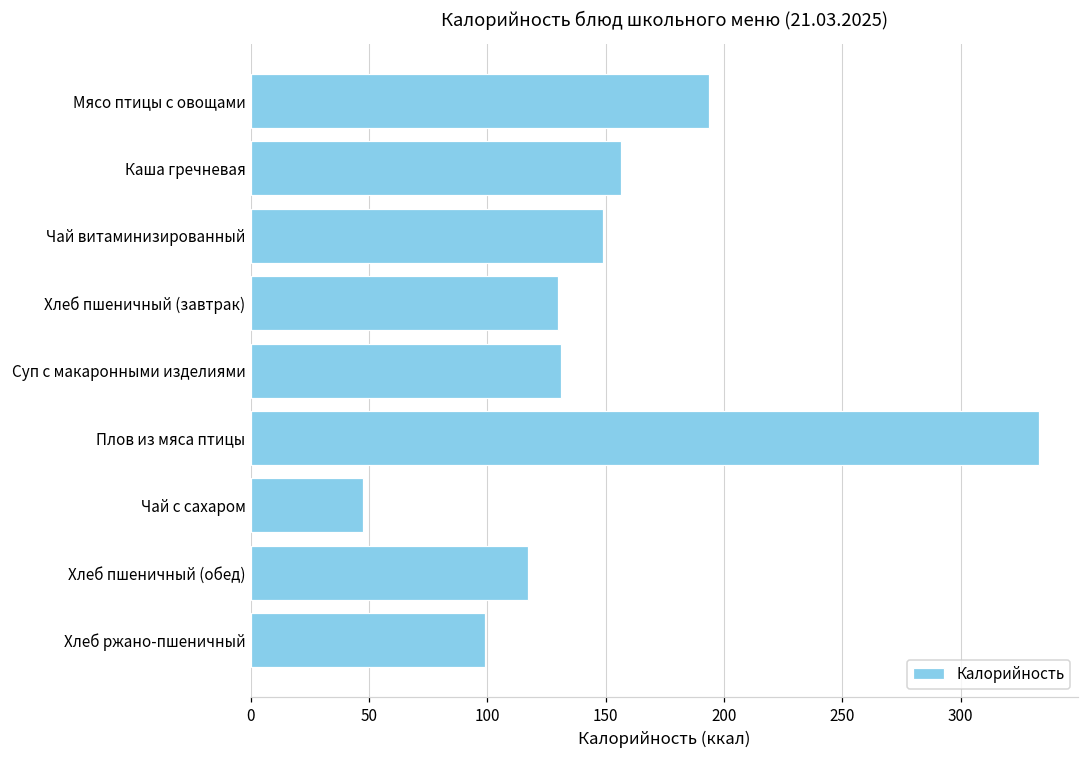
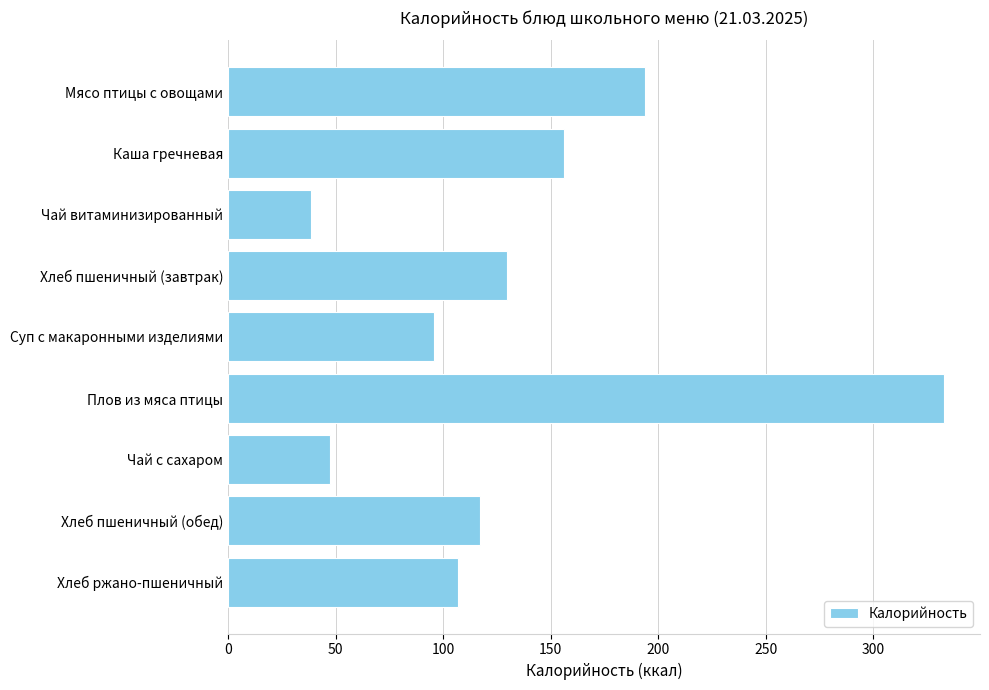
  {
    "Мясо птицы с овощами": 194,
    "Каша гречневая": 156,
-   "Чай витаминизированный": 149,
+   "Чай витаминизированный": 39,
    "Хлеб пшеничный (завтрак)": 130,
-   "Суп с макаронными изделиями": 131,
+   "Суп с макаронными изделиями": 96,
    "Плов из мяса птицы": 333,
    "Чай с сахаром": 47,
    "Хлеб пшеничный (обед)": 117,
-   "Хлеб ржано-пшеничный": 99
+   "Хлеб ржано-пшеничный": 107
  }
